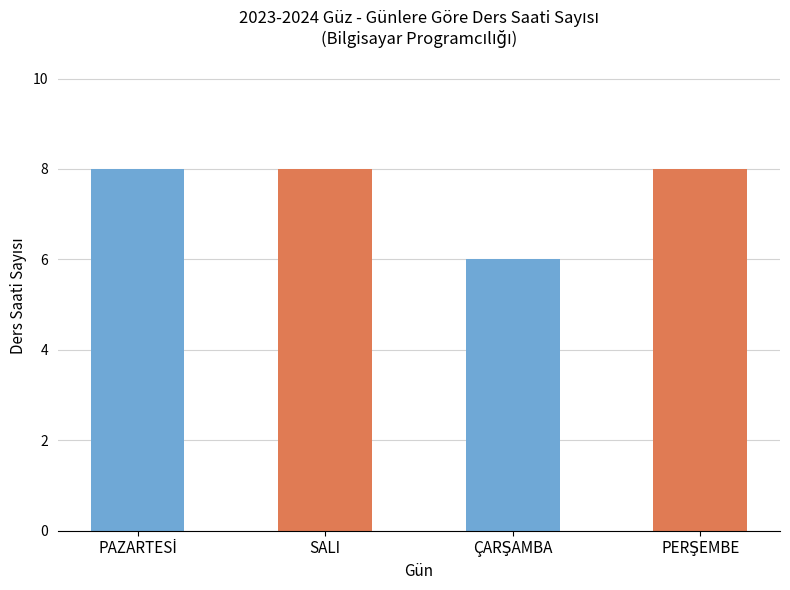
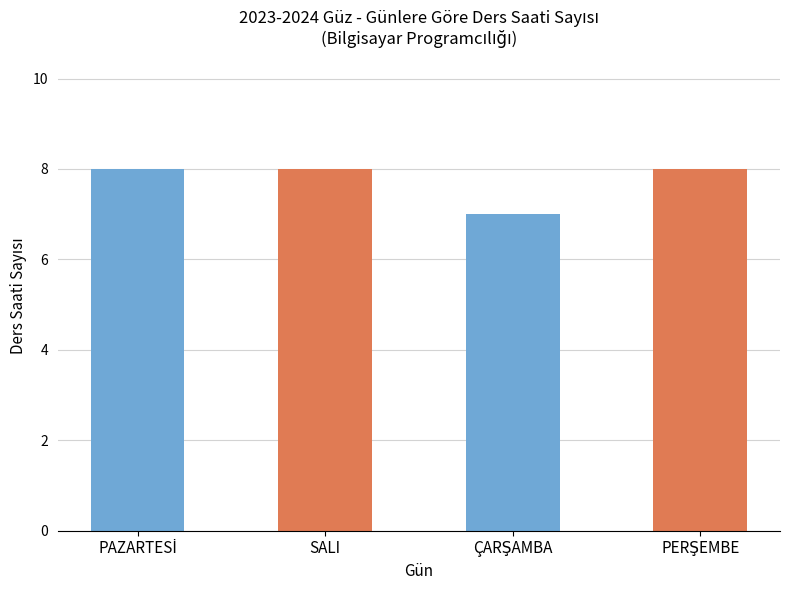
  {
    "PAZARTESİ": 8,
    "SALI": 8,
-   "ÇARŞAMBA": 6,
+   "ÇARŞAMBA": 7,
    "PERŞEMBE": 8
  }
